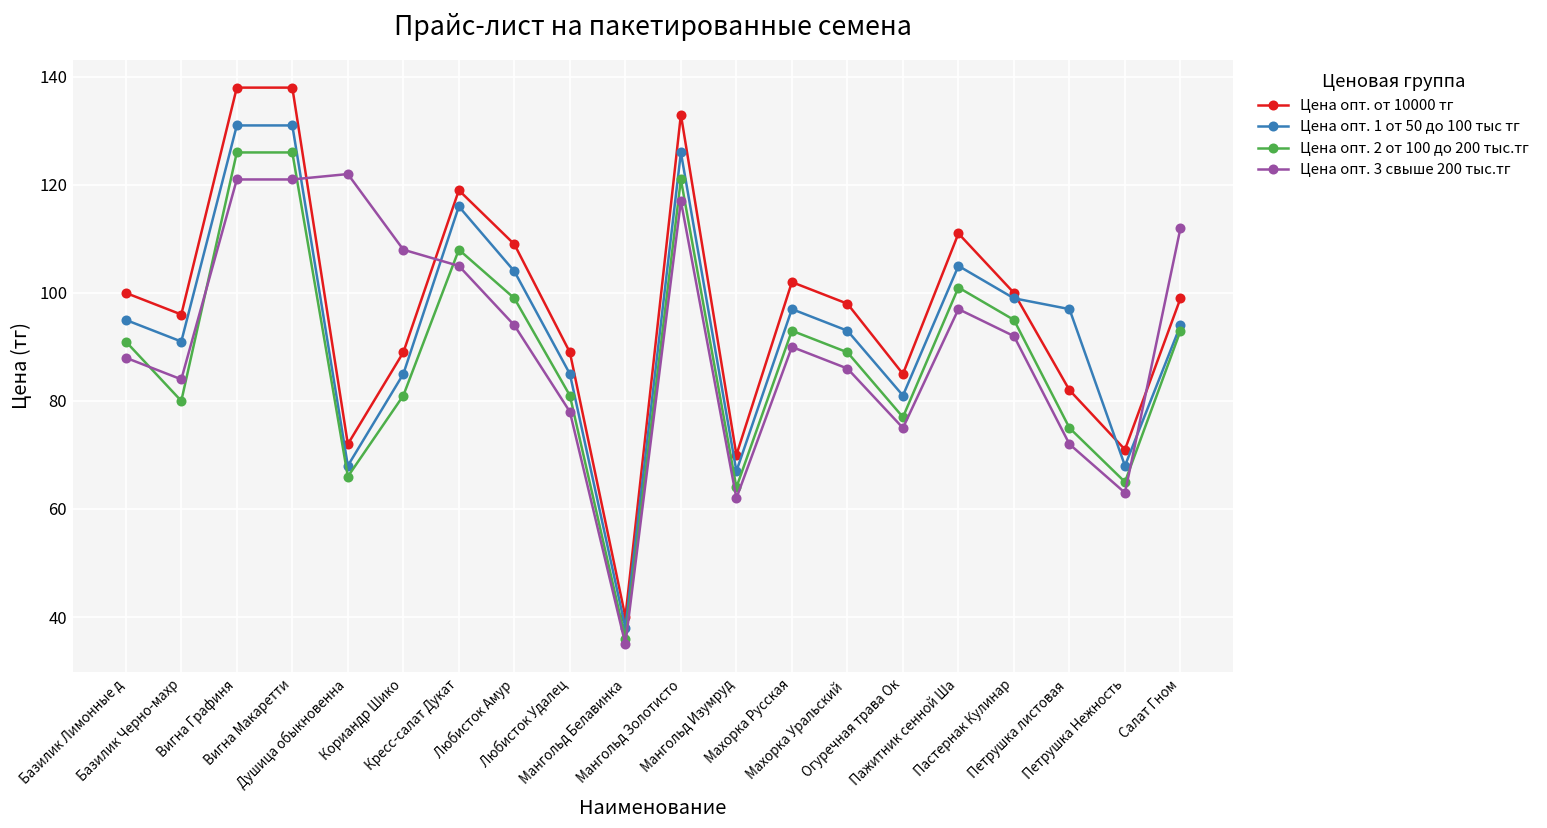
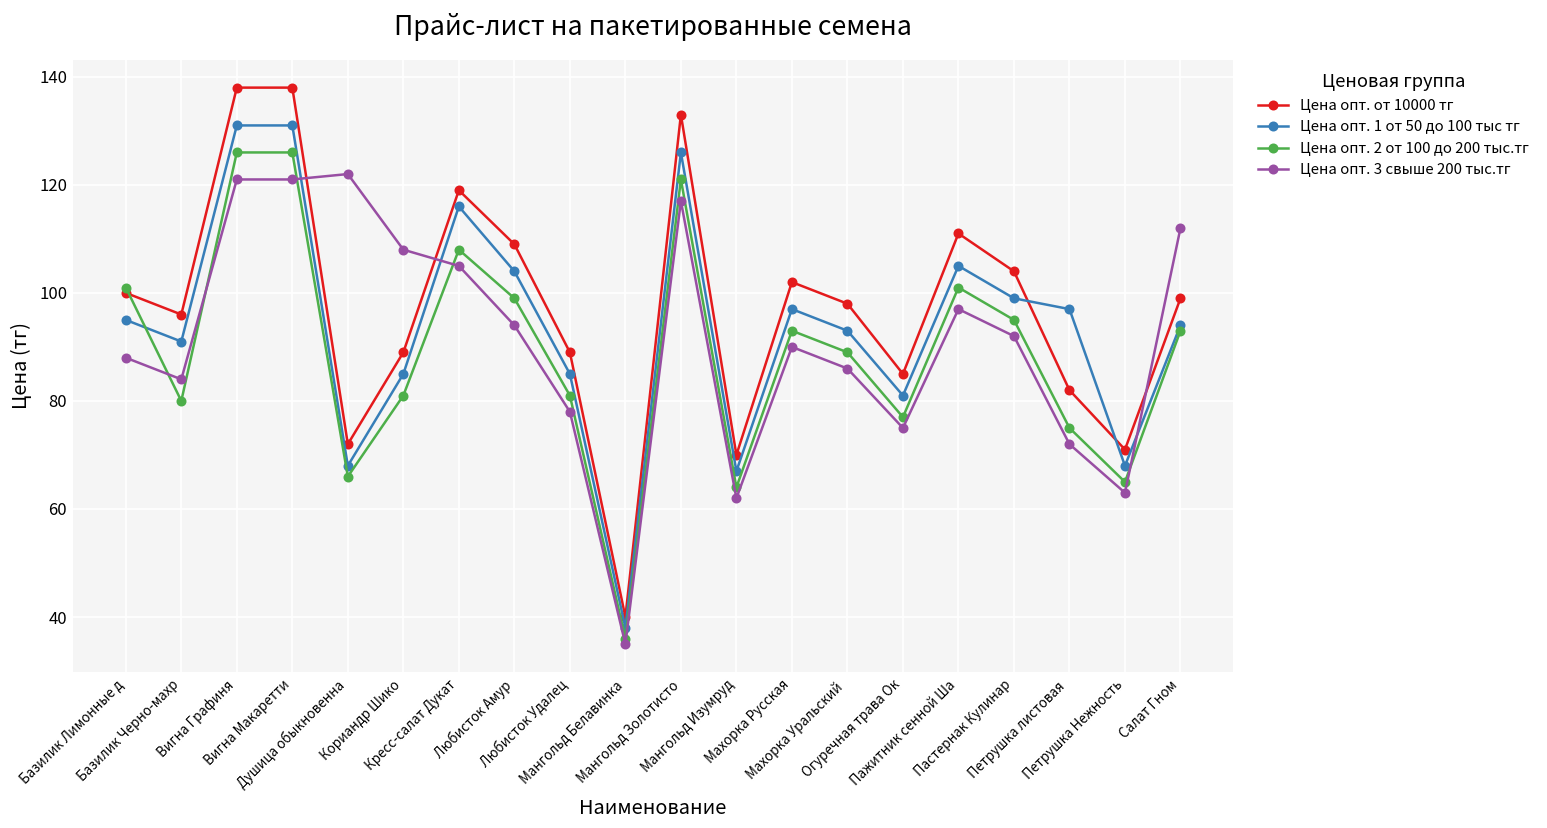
  {
    "Цена опт. от 10000 тг": {
      "Базилик Лимонные д": 100,
      "Базилик Черно-махр": 96,
      "Вигна Графиня": 138,
      "Вигна Макаретти": 138,
      "Душица обыкновенна": 72,
      "Кориандр Шико": 89,
      "Кресс-салат Дукат": 119,
      "Любисток Амур": 109,
      "Любисток Удалец": 89,
      "Мангольд Белавинка": 40,
      "Мангольд Золотисто": 133,
      "Мангольд Изумруд": 70,
      "Махорка Русская": 102,
      "Махорка Уральский": 98,
      "Огуречная трава Ок": 85,
      "Пажитник сенной Ша": 111,
-     "Пастернак Кулинар": 100,
+     "Пастернак Кулинар": 104,
      "Петрушка листовая": 82,
      "Петрушка Нежность": 71,
      "Салат Гном": 99
    },
    "Цена опт. 1 от 50 до 100 тыс тг": {
      "Базилик Лимонные д": 95,
      "Базилик Черно-махр": 91,
      "Вигна Графиня": 131,
      "Вигна Макаретти": 131,
      "Душица обыкновенна": 68,
      "Кориандр Шико": 85,
      "Кресс-салат Дукат": 116,
      "Любисток Амур": 104,
      "Любисток Удалец": 85,
      "Мангольд Белавинка": 38,
      "Мангольд Золотисто": 126,
      "Мангольд Изумруд": 67,
      "Махорка Русская": 97,
      "Махорка Уральский": 93,
      "Огуречная трава Ок": 81,
      "Пажитник сенной Ша": 105,
      "Пастернак Кулинар": 99,
      "Петрушка листовая": 97,
      "Петрушка Нежность": 68,
      "Салат Гном": 94
    },
    "Цена опт. 2 от 100 до 200 тыс.тг": {
-     "Базилик Лимонные д": 91,
+     "Базилик Лимонные д": 101,
      "Базилик Черно-махр": 80,
      "Вигна Графиня": 126,
      "Вигна Макаретти": 126,
      "Душица обыкновенна": 66,
      "Кориандр Шико": 81,
      "Кресс-салат Дукат": 108,
      "Любисток Амур": 99,
      "Любисток Удалец": 81,
      "Мангольд Белавинка": 36,
      "Мангольд Золотисто": 121,
      "Мангольд Изумруд": 64,
      "Махорка Русская": 93,
      "Махорка Уральский": 89,
      "Огуречная трава Ок": 77,
      "Пажитник сенной Ша": 101,
      "Пастернак Кулинар": 95,
      "Петрушка листовая": 75,
      "Петрушка Нежность": 65,
      "Салат Гном": 93
    },
    "Цена опт. 3 свыше 200 тыс.тг": {
      "Базилик Лимонные д": 88,
      "Базилик Черно-махр": 84,
      "Вигна Графиня": 121,
      "Вигна Макаретти": 121,
      "Душица обыкновенна": 122,
      "Кориандр Шико": 108,
      "Кресс-салат Дукат": 105,
      "Любисток Амур": 94,
      "Любисток Удалец": 78,
      "Мангольд Белавинка": 35,
      "Мангольд Золотисто": 117,
      "Мангольд Изумруд": 62,
      "Махорка Русская": 90,
      "Махорка Уральский": 86,
      "Огуречная трава Ок": 75,
      "Пажитник сенной Ша": 97,
      "Пастернак Кулинар": 92,
      "Петрушка листовая": 72,
      "Петрушка Нежность": 63,
      "Салат Гном": 112
    }
  }
